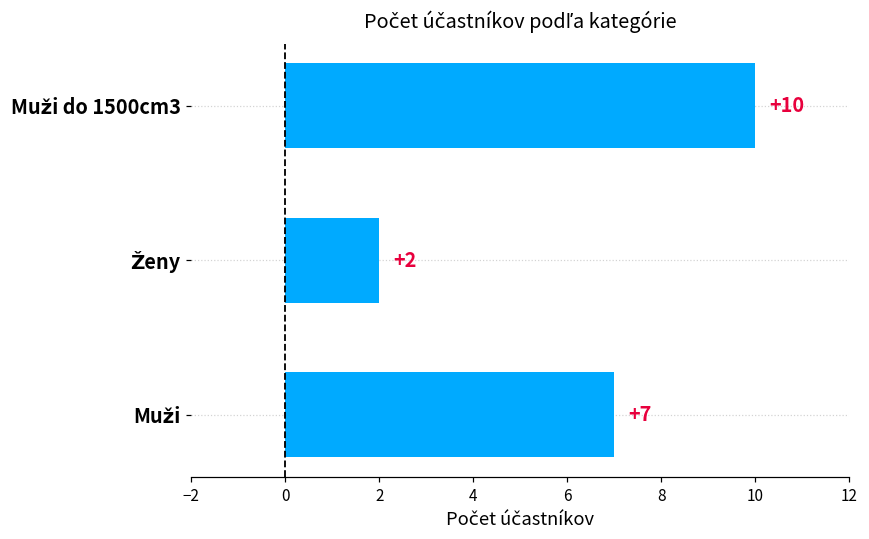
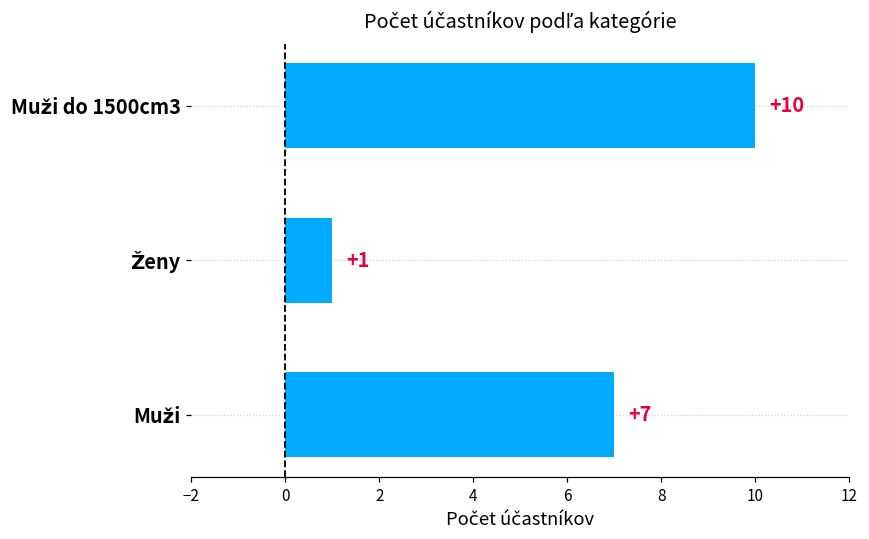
  {
    "Muži do 1500cm3": "+10",
-   "Ženy": "+2",
+   "Ženy": "+1",
    "Muži": "+7"
  }
